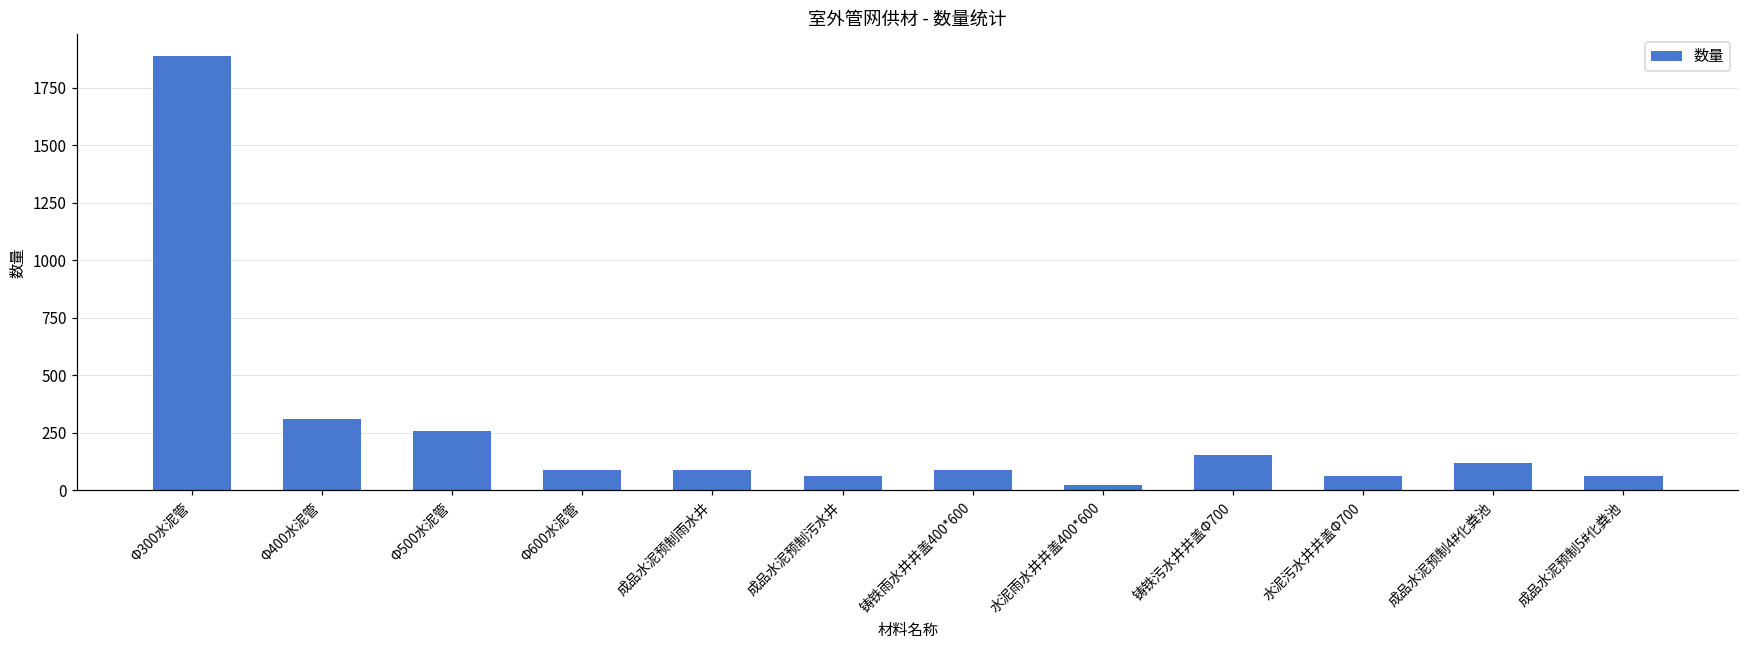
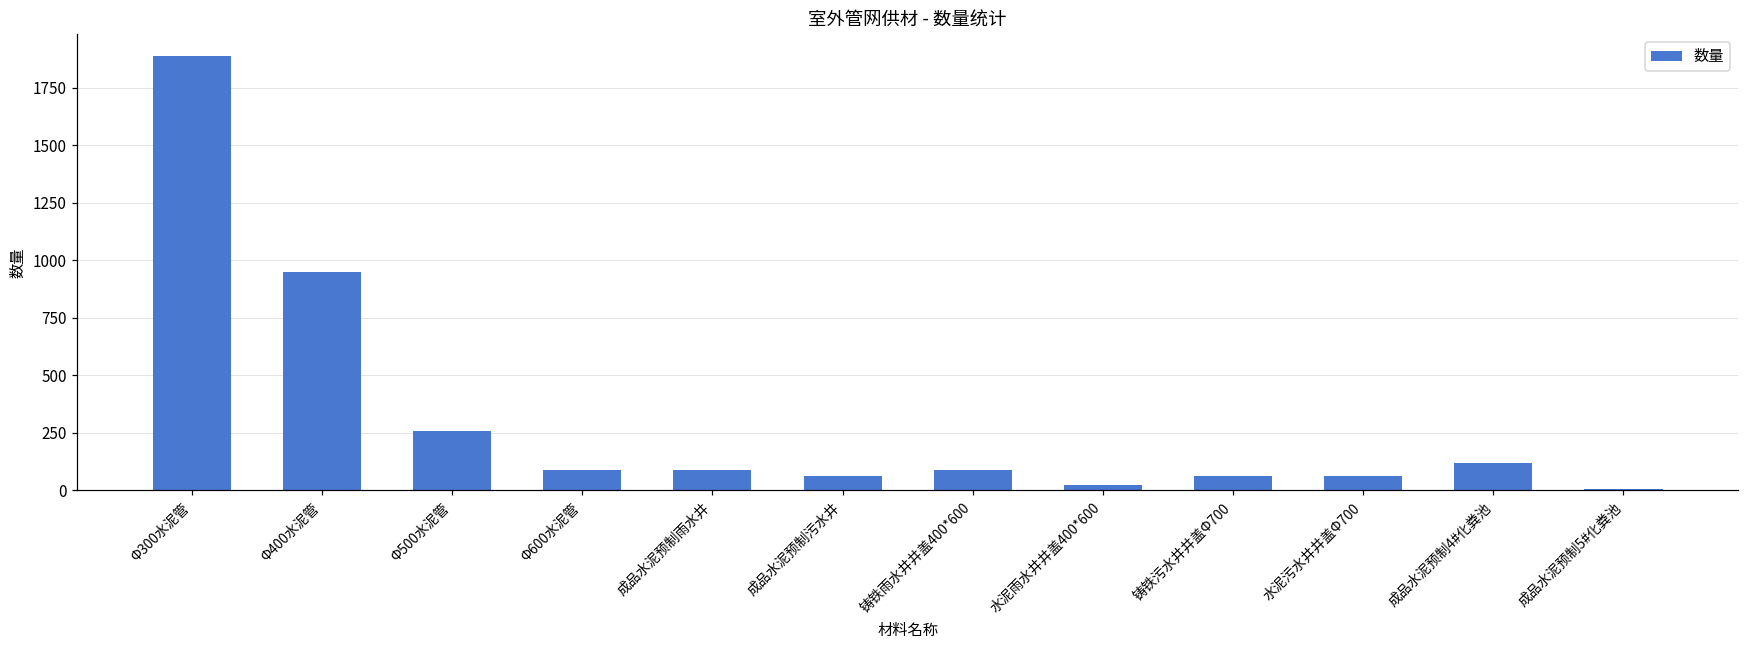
  {
    "Φ300水泥管": 1890,
-   "Φ400水泥管": 310,
+   "Φ400水泥管": 950,
    "Φ500水泥管": 260,
    "Φ600水泥管": 90,
    "成品水泥预制雨水井": 90,
    "成品水泥预制污水井": 60,
    "铸铁雨水井井盖400*600": 90,
    "水泥雨水井井盖400*600": 30,
-   "铸铁污水井井盖Φ700": 160,
+   "铸铁污水井井盖Φ700": 60,
    "水泥污水井井盖Φ700": 60,
    "成品水泥预制4#化粪池": 120,
-   "成品水泥预制5#化粪池": 60
+   "成品水泥预制5#化粪池": 10
  }
